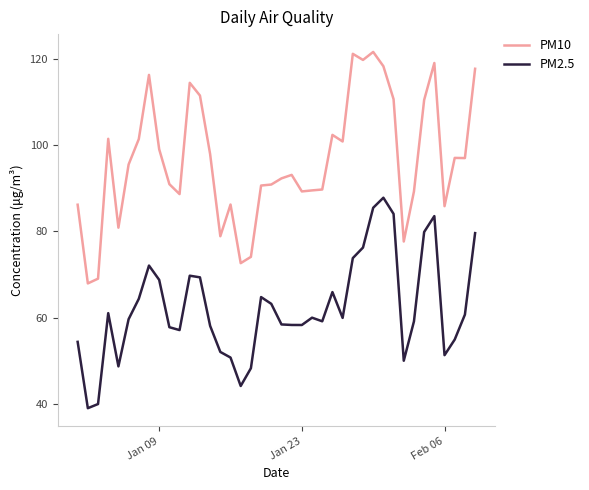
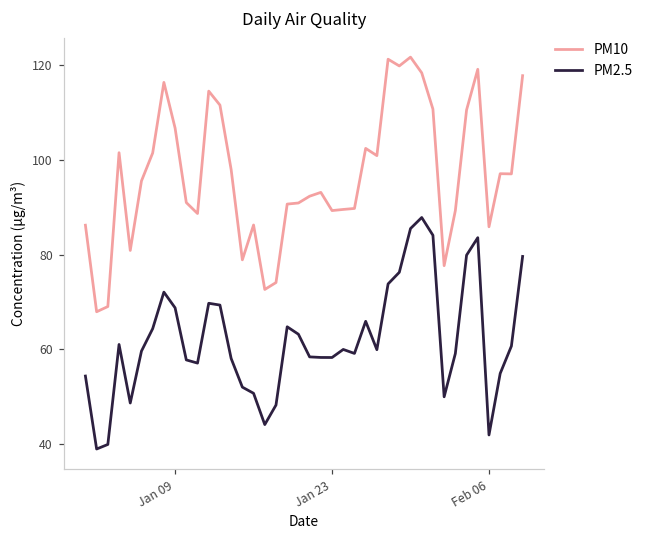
  {
    "PM10": {
-     "Jan 09": 99,
+     "Jan 09": 107,
      "Jan 23": 89,
      "Feb 06": 86
    },
    "PM2.5": {
      "Jan 09": 69,
      "Jan 23": 58,
-     "Feb 06": 51
+     "Feb 06": 42
    }
  }
